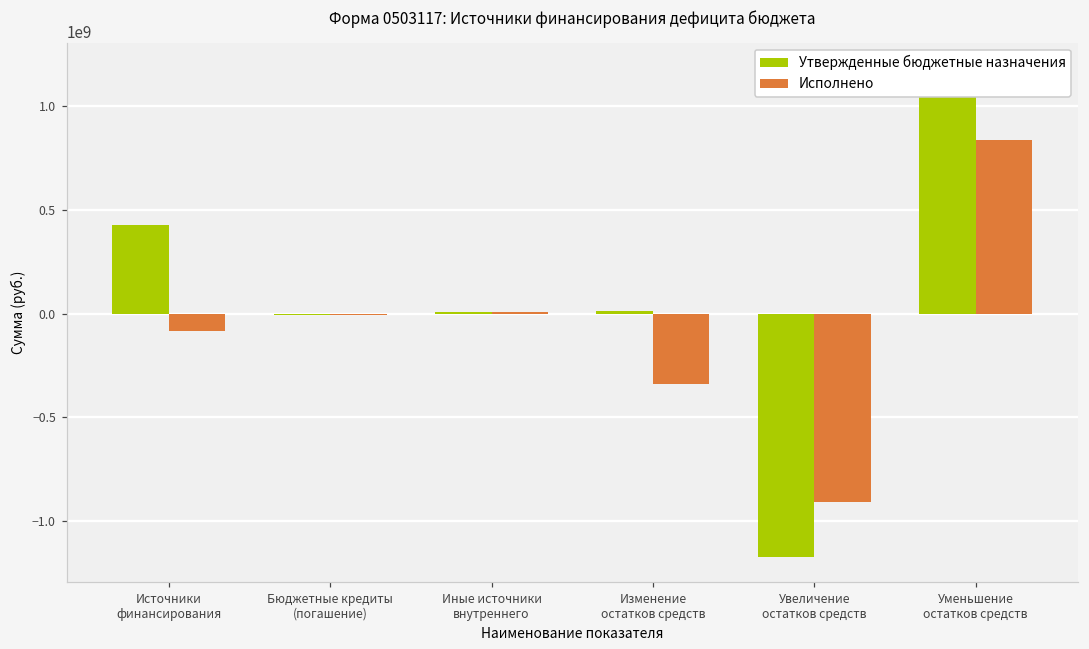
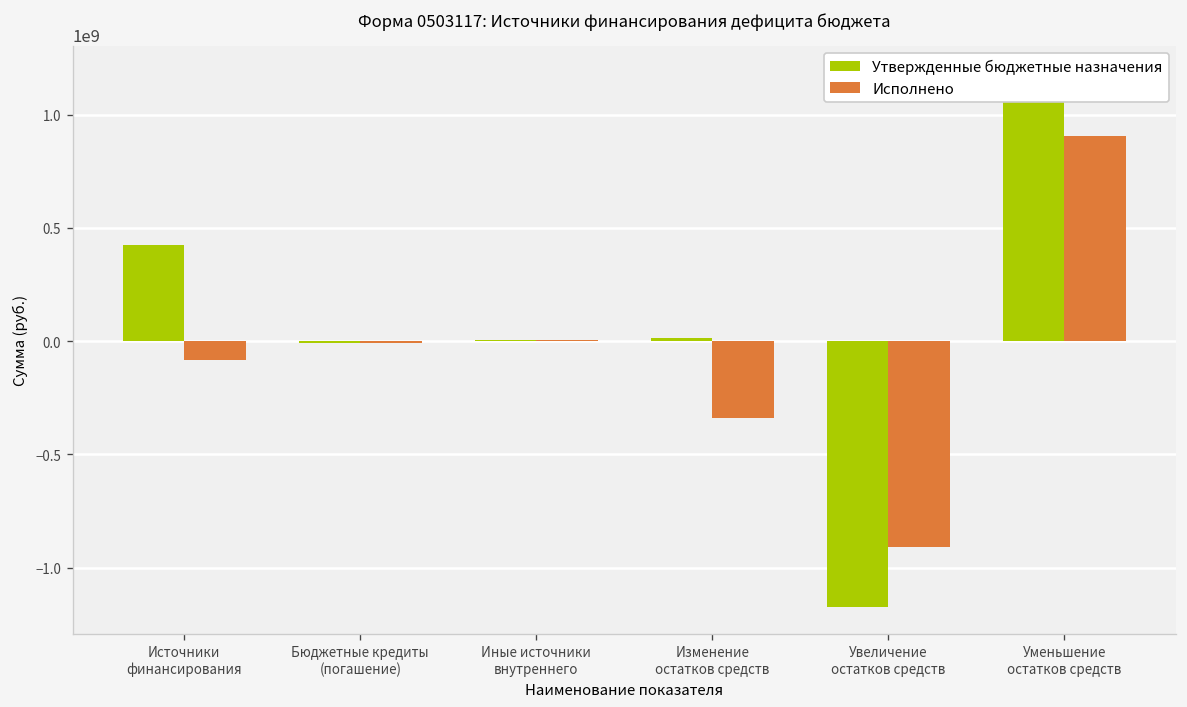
  {
    "Утвержденные бюджетные назначения": {
      "Источники финансирования": 430000000,
      "Увеличение остатков средств": -1170000000
    },
    "Исполнено": {
      "Источники финансирования": -90000000,
      "Изменение остатков средств": -340000000,
      "Увеличение остатков средств": -910000000,
-     "Уменьшение остатков средств": 840000000
+     "Уменьшение остатков средств": 910000000
    }
  }
